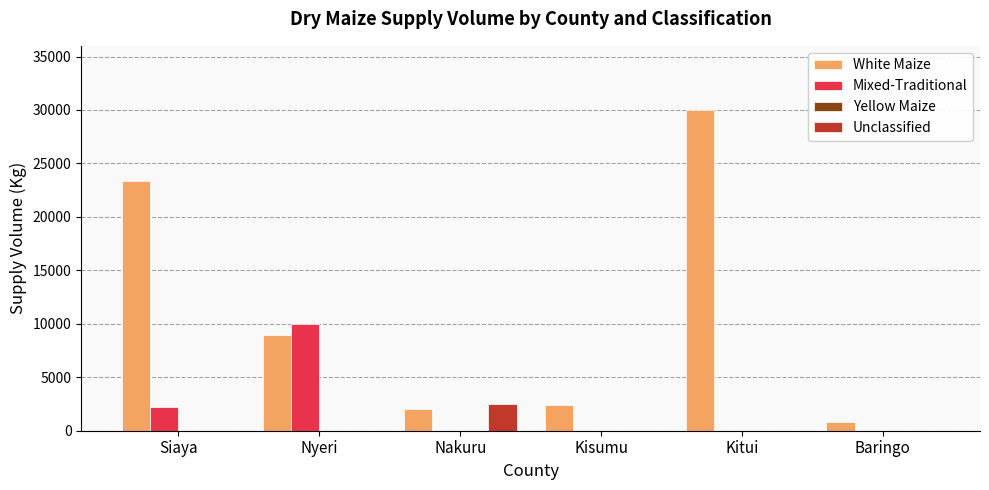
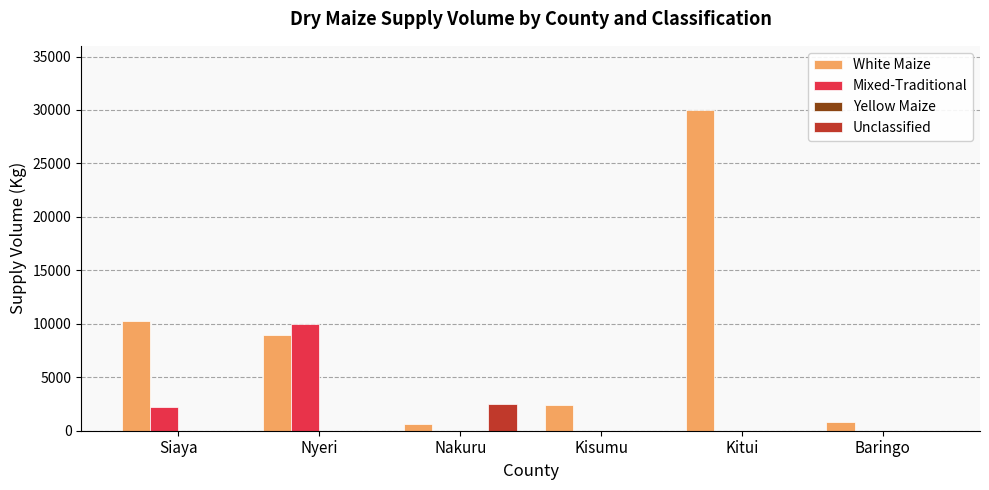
  {
    "White Maize": {
-     "Siaya": 23400,
+     "Siaya": 10200,
      "Nyeri": 8900,
-     "Nakuru": 2100,
+     "Nakuru": 600,
      "Kisumu": 2400,
      "Kitui": 30000,
      "Baringo": 800
    }
  }
